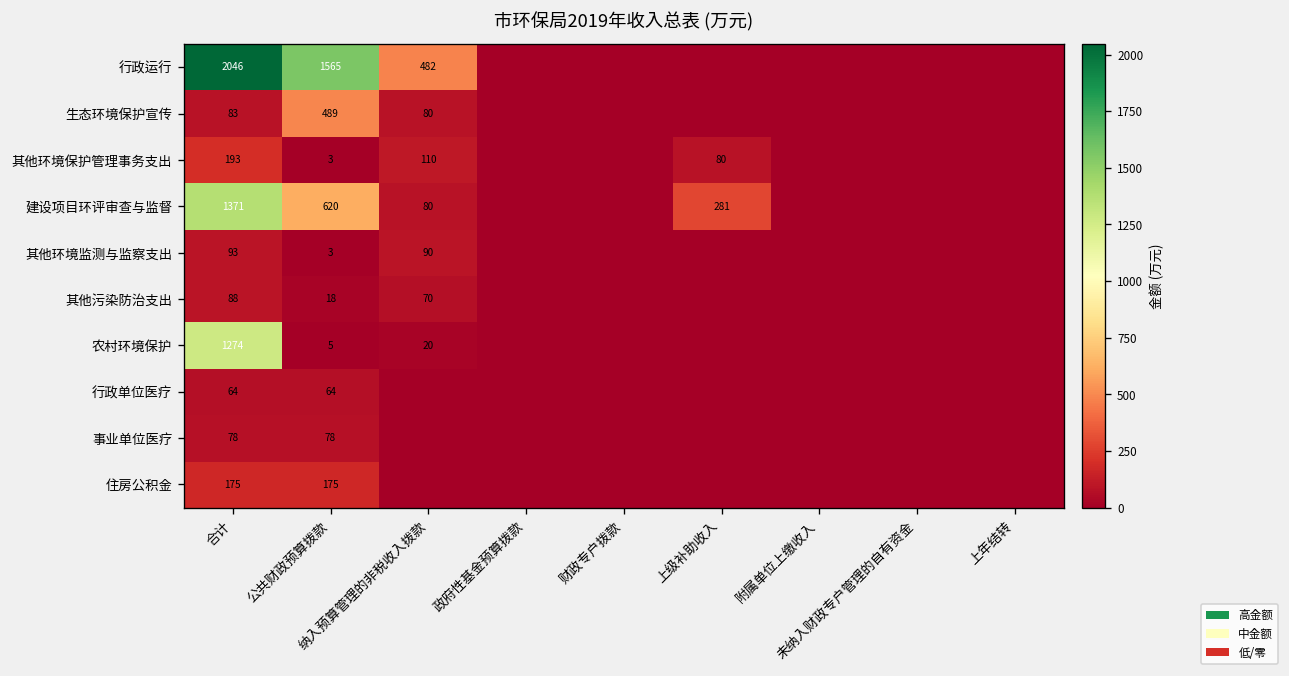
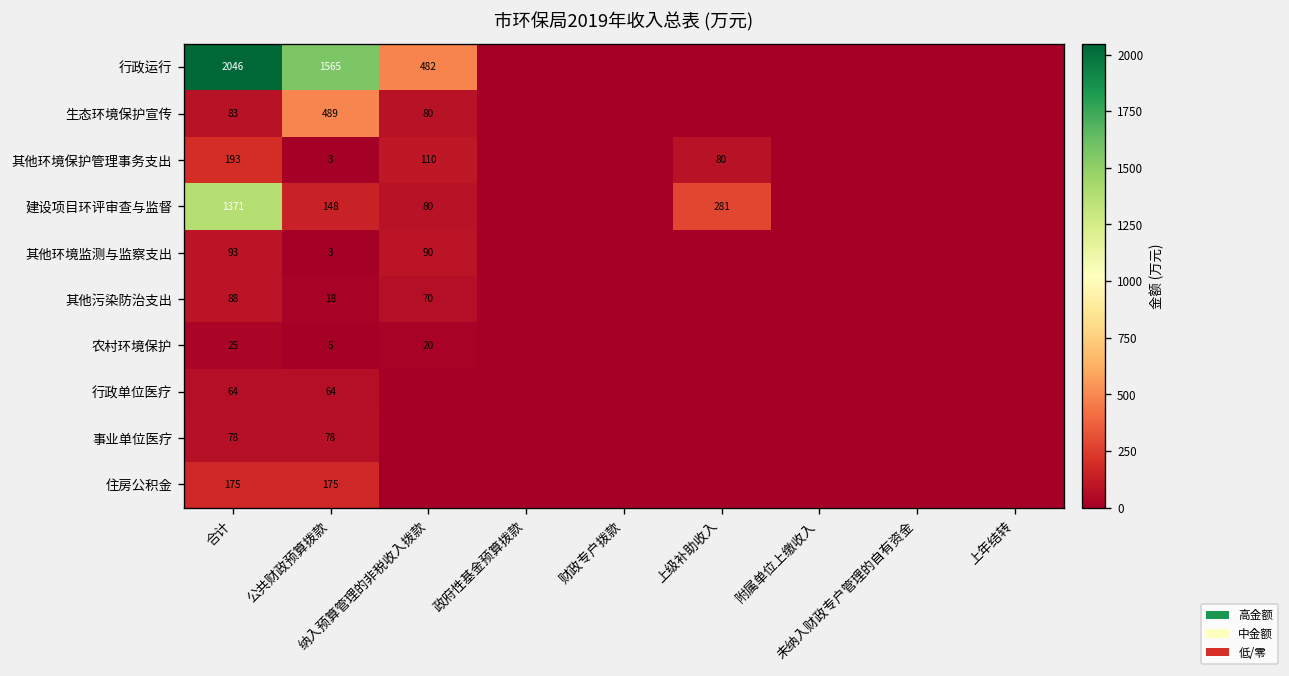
  {
    "行政运行": {
      "合计": 2046,
      "公共财政预算拨款": 1565,
      "纳入预算管理的非税收入拨款": 482
    },
    "生态环境保护宣传": {
      "合计": 83,
      "公共财政预算拨款": 489,
      "纳入预算管理的非税收入拨款": 80
    },
    "其他环境保护管理事务支出": {
      "合计": 193,
      "公共财政预算拨款": 3,
      "纳入预算管理的非税收入拨款": 110,
      "上级补助收入": 80
    },
    "建设项目环评审查与监督": {
      "合计": 1371,
-     "公共财政预算拨款": 620,
+     "公共财政预算拨款": 148,
      "纳入预算管理的非税收入拨款": 80,
      "上级补助收入": 281
    },
    "其他环境监测与监察支出": {
      "合计": 93,
      "公共财政预算拨款": 3,
      "纳入预算管理的非税收入拨款": 90
    },
    "其他污染防治支出": {
      "合计": 88,
      "公共财政预算拨款": 18,
      "纳入预算管理的非税收入拨款": 70
    },
    "农村环境保护": {
-     "合计": 1274,
+     "合计": 25,
      "公共财政预算拨款": 5,
      "纳入预算管理的非税收入拨款": 20
    },
    "行政单位医疗": {
      "合计": 64,
      "公共财政预算拨款": 64
    },
    "事业单位医疗": {
      "合计": 78,
      "公共财政预算拨款": 78
    },
    "住房公积金": {
      "合计": 175,
      "公共财政预算拨款": 175
    }
  }
